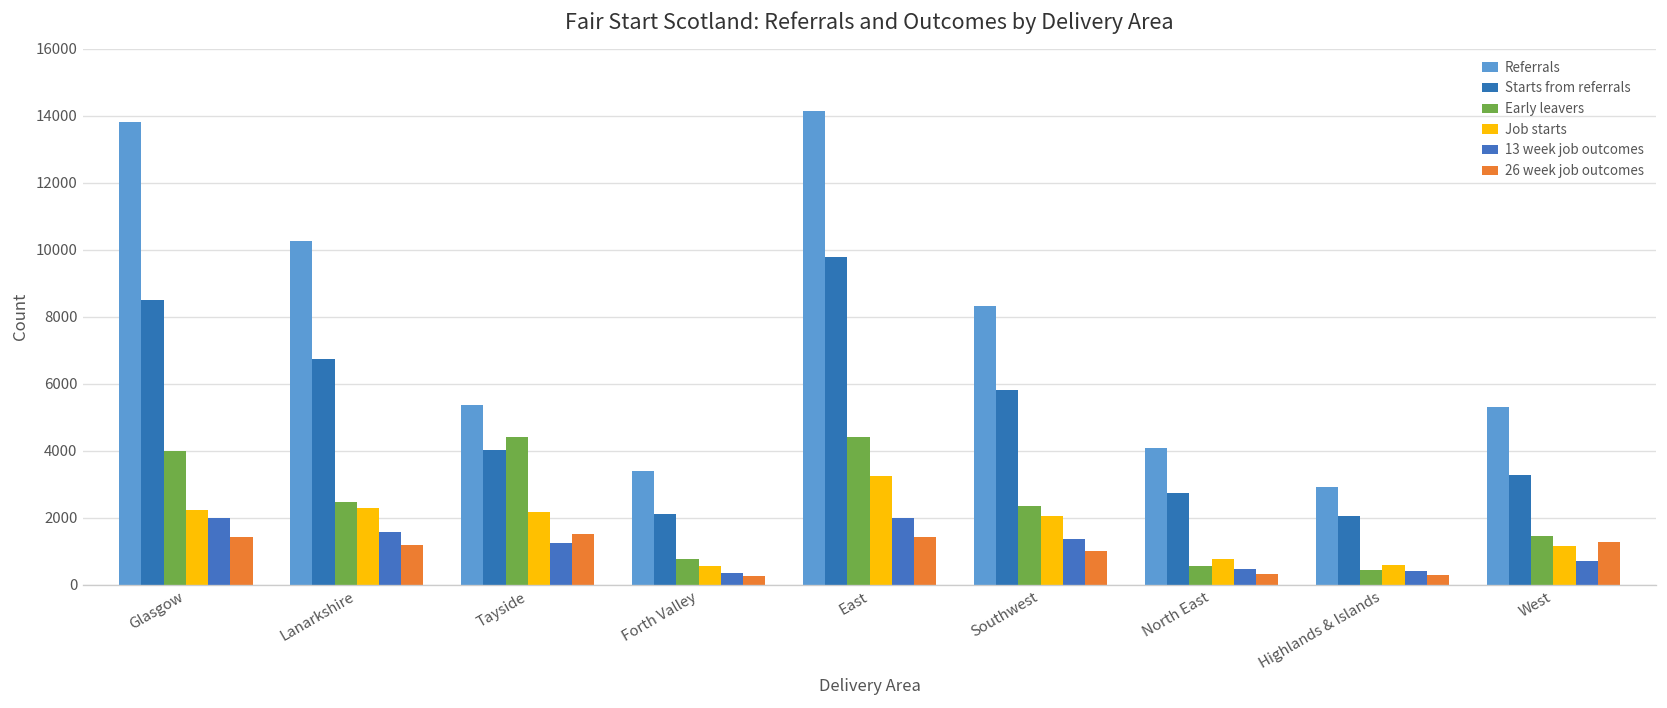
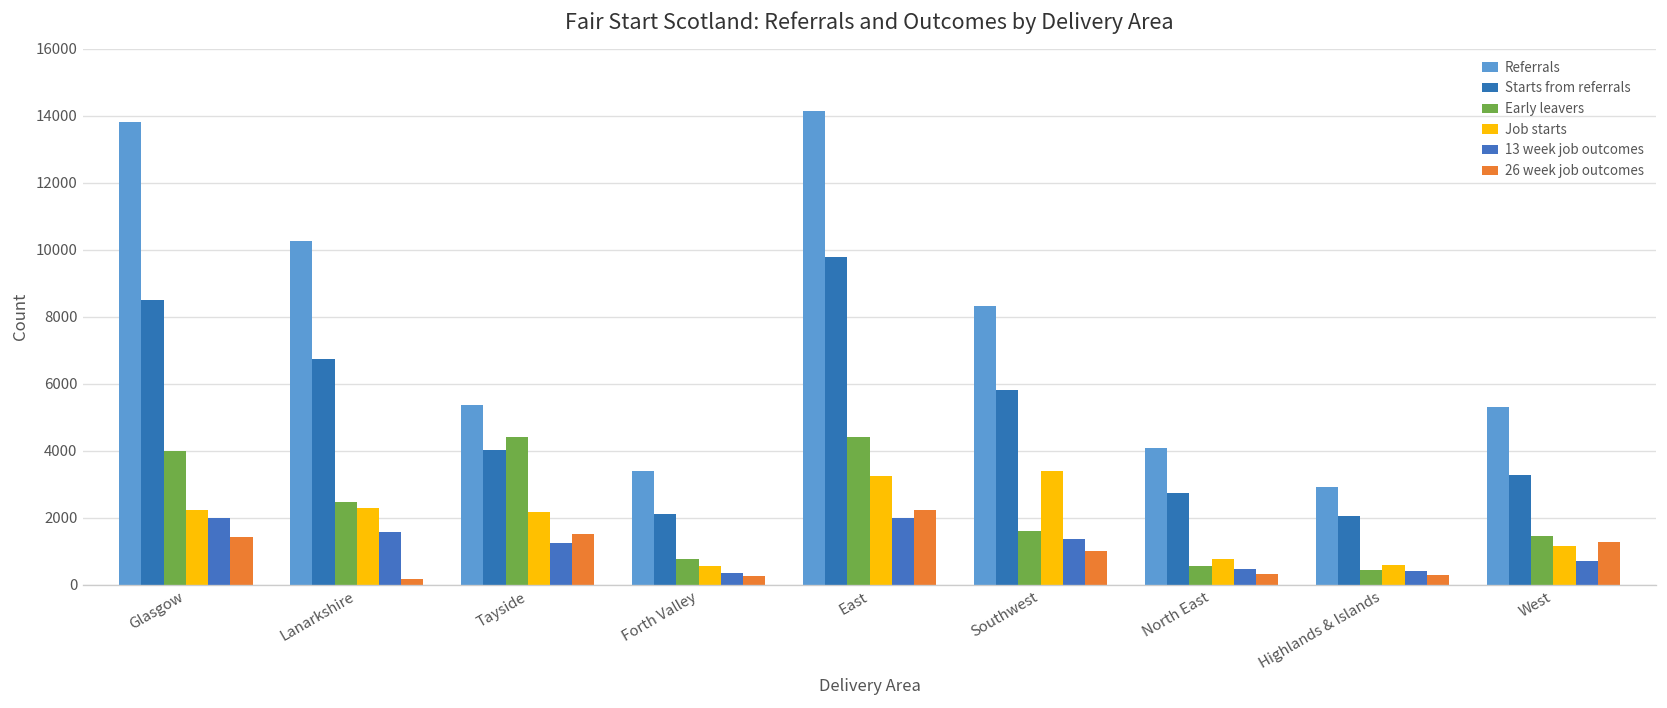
  {
    "Early leavers": {
      "Glasgow": 4000,
      "Lanarkshire": 2500,
      "Tayside": 4400,
      "Forth Valley": 800,
      "East": 4400,
-     "Southwest": 2400,
+     "Southwest": 1600,
      "North East": 600,
      "Highlands & Islands": 400,
      "West": 1500
    },
    "Job starts": {
      "Glasgow": 2200,
      "Lanarkshire": 2300,
      "Tayside": 2200,
      "Forth Valley": 600,
      "East": 3200,
-     "Southwest": 2100,
+     "Southwest": 3400,
      "North East": 800,
      "Highlands & Islands": 600,
      "West": 1200
    },
    "26 week job outcomes": {
      "Glasgow": 1400,
-     "Lanarkshire": 1200,
+     "Lanarkshire": 200,
      "Tayside": 1500,
      "Forth Valley": 300,
-     "East": 1400,
+     "East": 2200,
      "Southwest": 1000,
      "North East": 300,
      "Highlands & Islands": 300,
      "West": 1300
    }
  }
